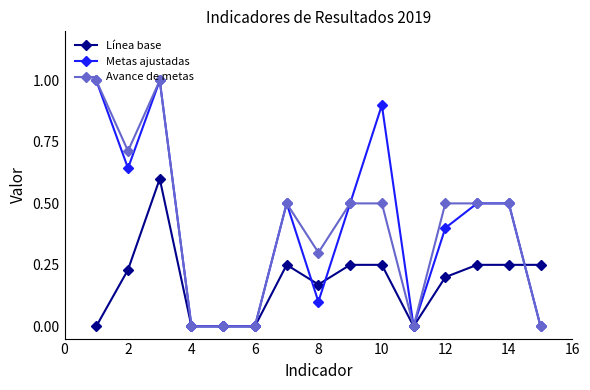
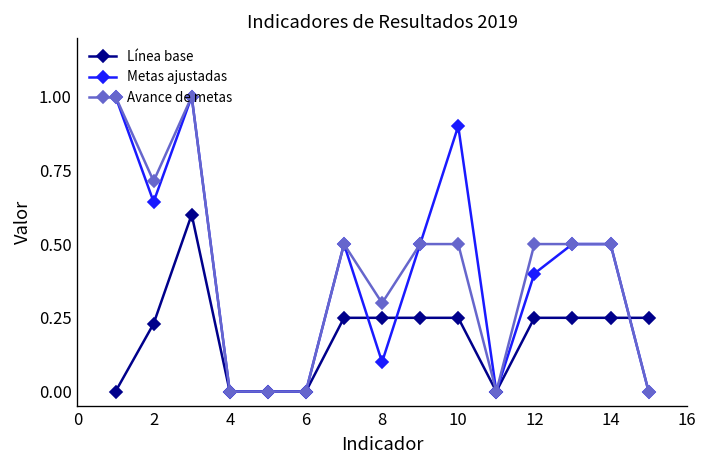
  {
    "Línea base": {
      "2": 0.23,
-     "8": 0.17,
+     "8": 0.25,
      "10": 0.25,
-     "12": 0.20,
+     "12": 0.25,
      "14": 0.25
    },
    "Metas ajustadas": {
      "2": 0.64,
      "8": 0.10,
      "10": 0.90,
      "12": 0.40
    },
    "Avance de metas": {
      "2": 0.71,
      "8": 0.30,
      "10": 0.50,
      "12": 0.50
    }
  }
